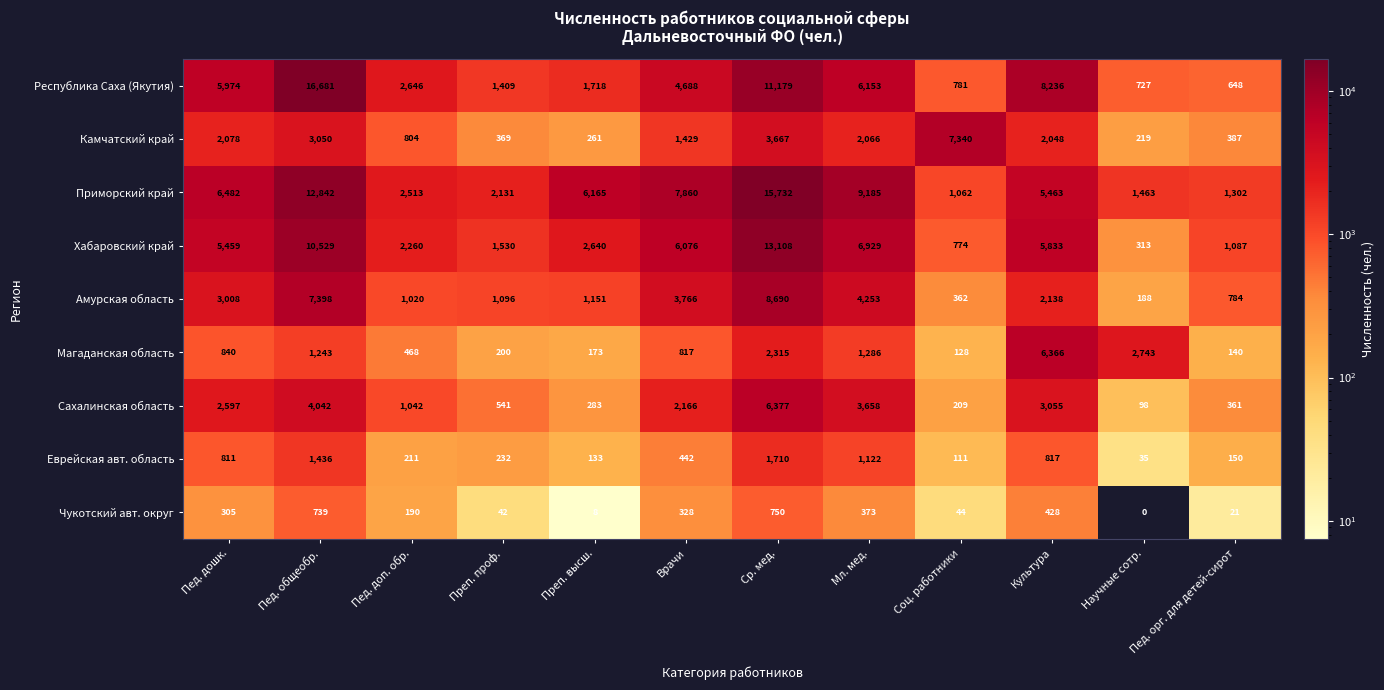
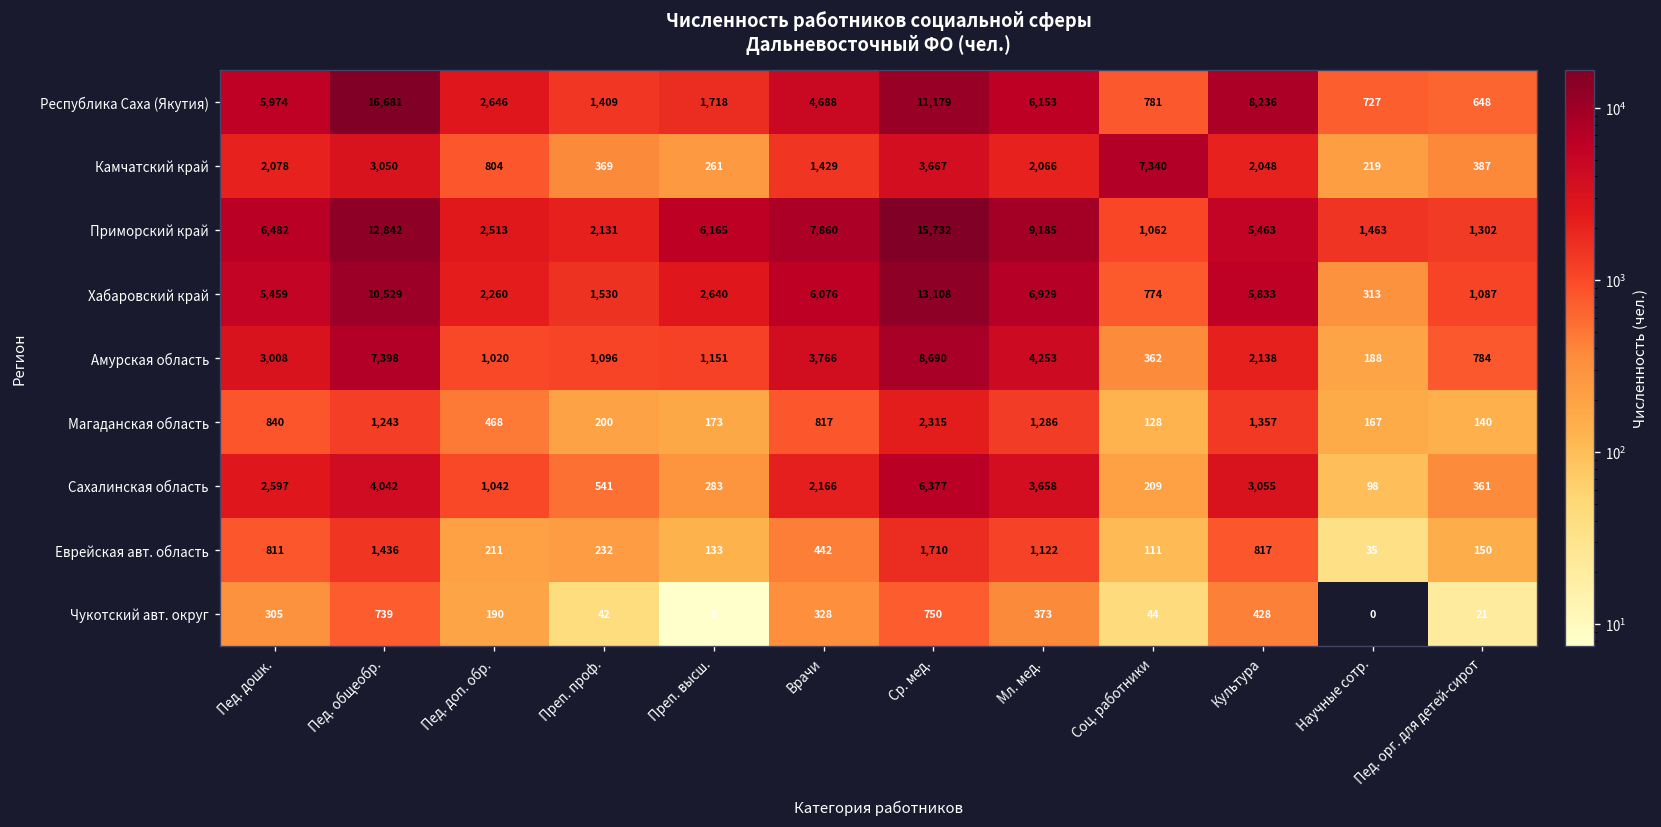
  {
    "Республика Саха (Якутия)": {
      "Пед. дошк.": "5,974",
      "Пед. общеобр.": "16,681",
      "Пед. доп. обр.": "2,646",
      "Преп. проф.": "1,409",
      "Преп. высш.": "1,718",
      "Врачи": "4,688",
      "Ср. мед.": "11,179",
      "Мл. мед.": "6,153",
      "Соц. работники": "781",
      "Культура": "8,236",
      "Научные сотр.": "727",
      "Пед. орг. для детей-сирот": "648"
    },
    "Камчатский край": {
      "Пед. дошк.": "2,078",
      "Пед. общеобр.": "3,050",
      "Пед. доп. обр.": "804",
      "Преп. проф.": "369",
      "Преп. высш.": "261",
      "Врачи": "1,429",
      "Ср. мед.": "3,667",
      "Мл. мед.": "2,066",
      "Соц. работники": "7,340",
      "Культура": "2,048",
      "Научные сотр.": "219",
      "Пед. орг. для детей-сирот": "387"
    },
    "Приморский край": {
      "Пед. дошк.": "6,482",
      "Пед. общеобр.": "12,842",
      "Пед. доп. обр.": "2,513",
      "Преп. проф.": "2,131",
      "Преп. высш.": "6,165",
      "Врачи": "7,860",
      "Ср. мед.": "15,732",
      "Мл. мед.": "9,185",
      "Соц. работники": "1,062",
      "Культура": "5,463",
      "Научные сотр.": "1,463",
      "Пед. орг. для детей-сирот": "1,302"
    },
    "Хабаровский край": {
      "Пед. дошк.": "5,459",
      "Пед. общеобр.": "10,529",
      "Пед. доп. обр.": "2,260",
      "Преп. проф.": "1,530",
      "Преп. высш.": "2,640",
      "Врачи": "6,076",
      "Ср. мед.": "13,108",
      "Мл. мед.": "6,929",
      "Соц. работники": "774",
      "Культура": "5,833",
      "Научные сотр.": "313",
      "Пед. орг. для детей-сирот": "1,087"
    },
    "Амурская область": {
      "Пед. дошк.": "3,008",
      "Пед. общеобр.": "7,398",
      "Пед. доп. обр.": "1,020",
      "Преп. проф.": "1,096",
      "Преп. высш.": "1,151",
      "Врачи": "3,766",
      "Ср. мед.": "8,690",
      "Мл. мед.": "4,253",
      "Соц. работники": "362",
      "Культура": "2,138",
      "Научные сотр.": "188",
      "Пед. орг. для детей-сирот": "784"
    },
    "Магаданская область": {
      "Пед. дошк.": "840",
      "Пед. общеобр.": "1,243",
      "Пед. доп. обр.": "468",
      "Преп. проф.": "200",
      "Преп. высш.": "173",
      "Врачи": "817",
      "Ср. мед.": "2,315",
      "Мл. мед.": "1,286",
      "Соц. работники": "128",
-     "Культура": "6,366",
-     "Научные сотр.": "2,743",
+     "Культура": "1,357",
+     "Научные сотр.": "167",
      "Пед. орг. для детей-сирот": "140"
    },
    "Сахалинская область": {
      "Пед. дошк.": "2,597",
      "Пед. общеобр.": "4,042",
      "Пед. доп. обр.": "1,042",
      "Преп. проф.": "541",
      "Преп. высш.": "283",
      "Врачи": "2,166",
      "Ср. мед.": "6,377",
      "Мл. мед.": "3,658",
      "Соц. работники": "209",
      "Культура": "3,055",
      "Научные сотр.": "98",
      "Пед. орг. для детей-сирот": "361"
    },
    "Еврейская авт. область": {
      "Пед. дошк.": "811",
      "Пед. общеобр.": "1,436",
      "Пед. доп. обр.": "211",
      "Преп. проф.": "232",
      "Преп. высш.": "133",
      "Врачи": "442",
      "Ср. мед.": "1,710",
      "Мл. мед.": "1,122",
      "Соц. работники": "111",
      "Культура": "817",
      "Научные сотр.": "35",
      "Пед. орг. для детей-сирот": "150"
    },
    "Чукотский авт. округ": {
      "Пед. дошк.": "305",
      "Пед. общеобр.": "739",
      "Пед. доп. обр.": "190",
      "Преп. проф.": "42",
      "Преп. высш.": "8",
      "Врачи": "328",
      "Ср. мед.": "750",
      "Мл. мед.": "373",
      "Соц. работники": "44",
      "Культура": "428",
      "Научные сотр.": "0",
      "Пед. орг. для детей-сирот": "21"
    }
  }
